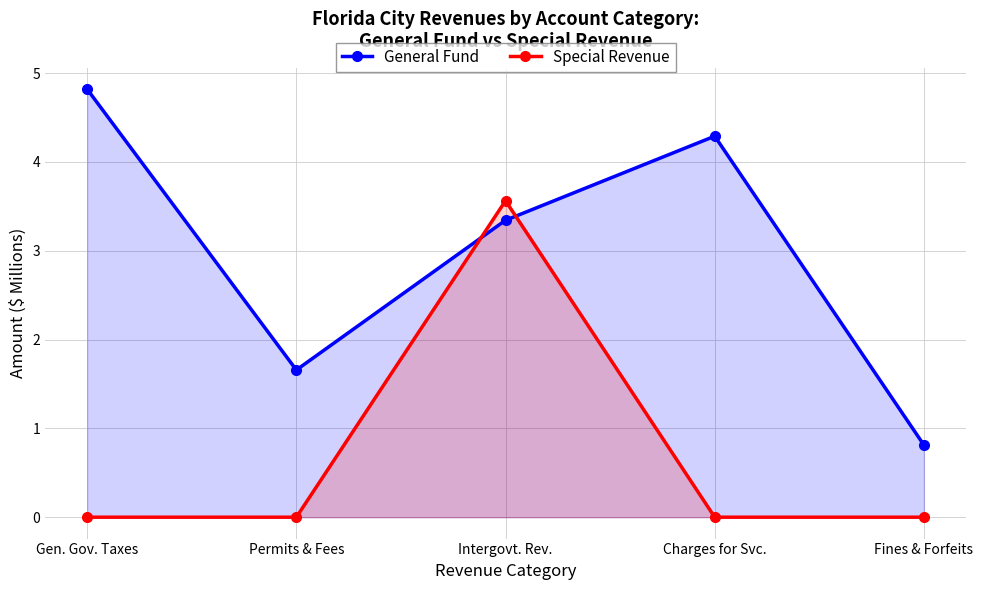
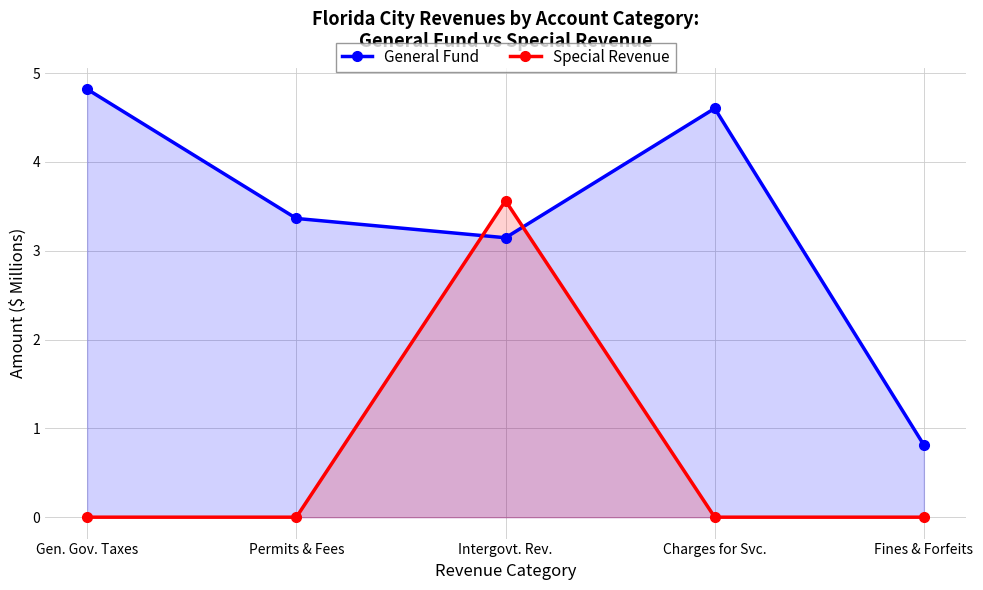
  {
    "General Fund": {
      "Gen. Gov. Taxes": 4.8,
-     "Permits & Fees": 1.7,
-     "Intergovt. Rev.": 3.3,
-     "Charges for Svc.": 4.3,
+     "Permits & Fees": 3.4,
+     "Intergovt. Rev.": 3.1,
+     "Charges for Svc.": 4.6,
      "Fines & Forfeits": 0.8
    },
    "Special Revenue": {
      "Gen. Gov. Taxes": 0.0,
      "Permits & Fees": 0.0,
      "Intergovt. Rev.": 3.6,
      "Charges for Svc.": 0.0,
      "Fines & Forfeits": 0.0
    }
  }
